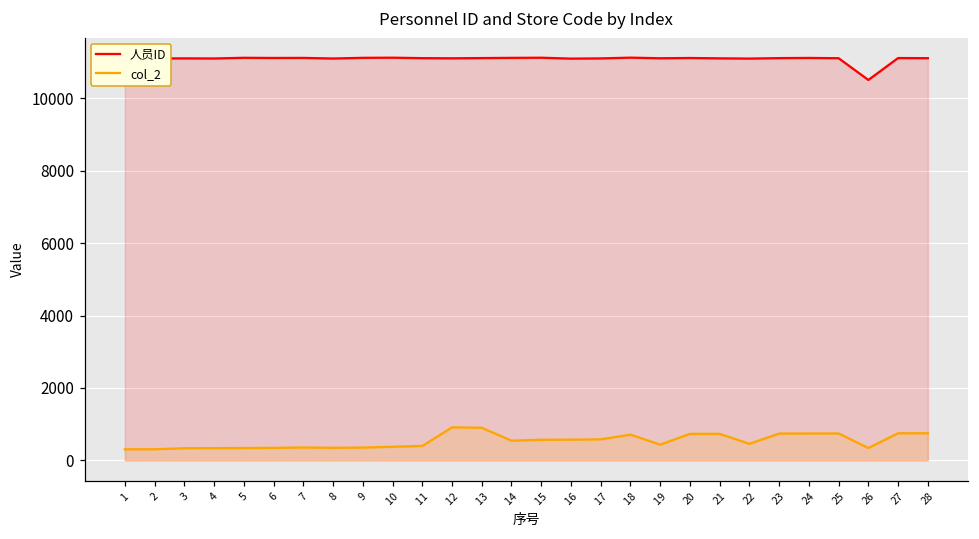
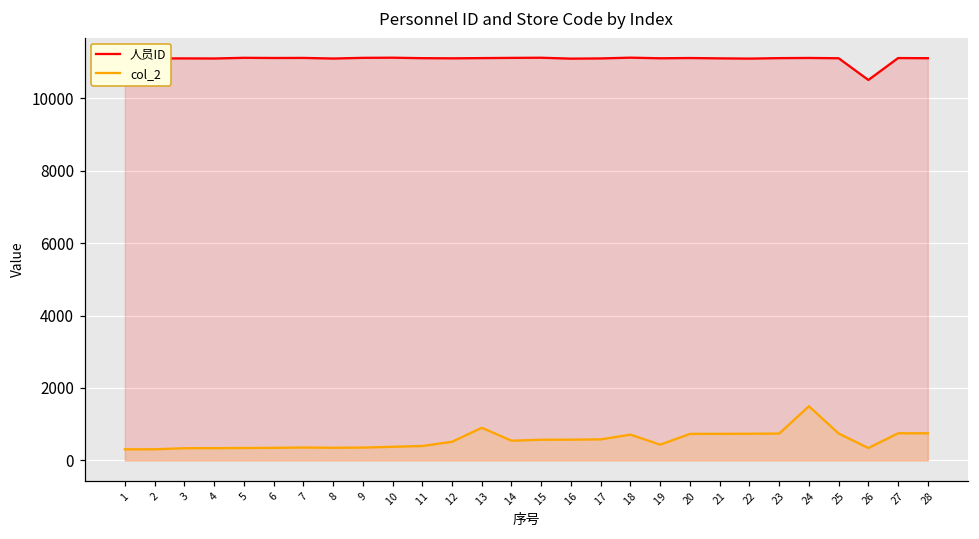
  {
    "人员ID": {
      "3": 11100,
      "4": 11100,
      "5": 11100,
      "6": 11100,
      "7": 11100,
      "8": 11100,
      "9": 11100,
      "10": 11100,
      "11": 11100,
      "12": 11100,
      "13": 11100,
      "14": 11100,
      "15": 11100,
      "16": 11100,
      "17": 11100,
      "18": 11100,
      "19": 11100,
      "20": 11100,
      "21": 11100,
      "22": 11100,
      "23": 11100,
      "24": 11100,
      "25": 11100,
      "26": 10500,
      "27": 11100,
      "28": 11100
    },
    "col_2": {
      "1": 300,
      "2": 300,
      "3": 300,
      "4": 300,
      "5": 300,
      "6": 300,
      "7": 400,
      "8": 300,
      "9": 400,
      "10": 400,
      "11": 400,
-     "12": 900,
+     "12": 500,
      "13": 900,
      "14": 500,
      "15": 600,
      "16": 600,
      "17": 600,
      "18": 700,
      "19": 400,
      "20": 700,
      "21": 700,
-     "22": 500,
+     "22": 700,
      "23": 700,
-     "24": 700,
+     "24": 1500,
      "25": 700,
      "26": 300,
      "27": 800,
      "28": 800
    }
  }
